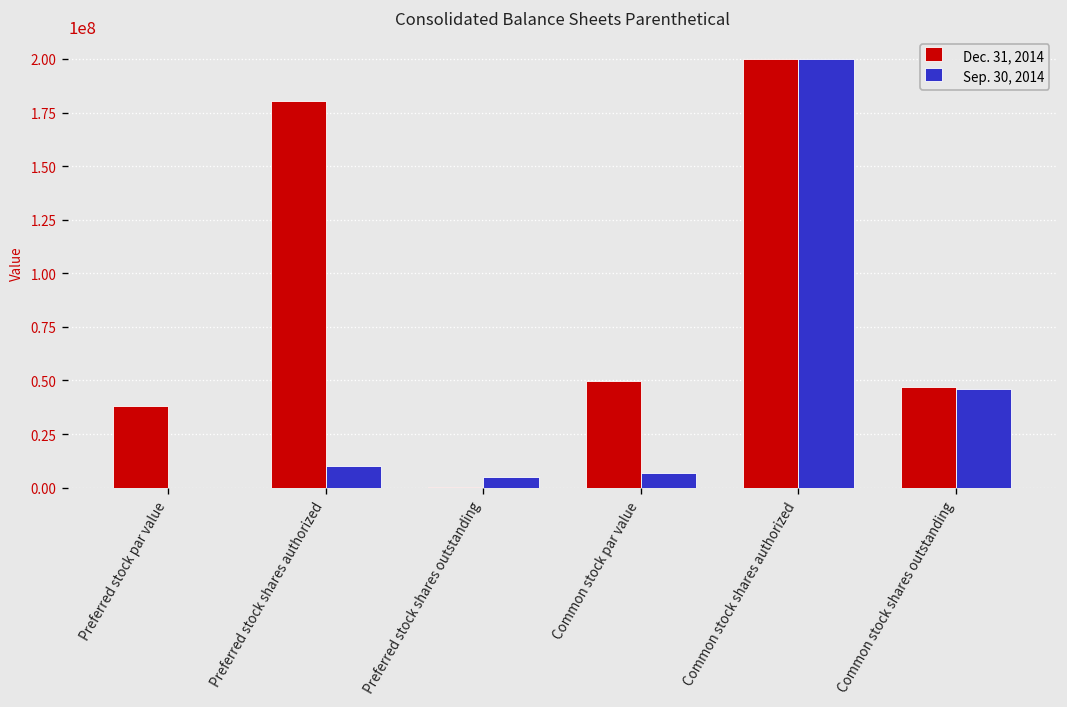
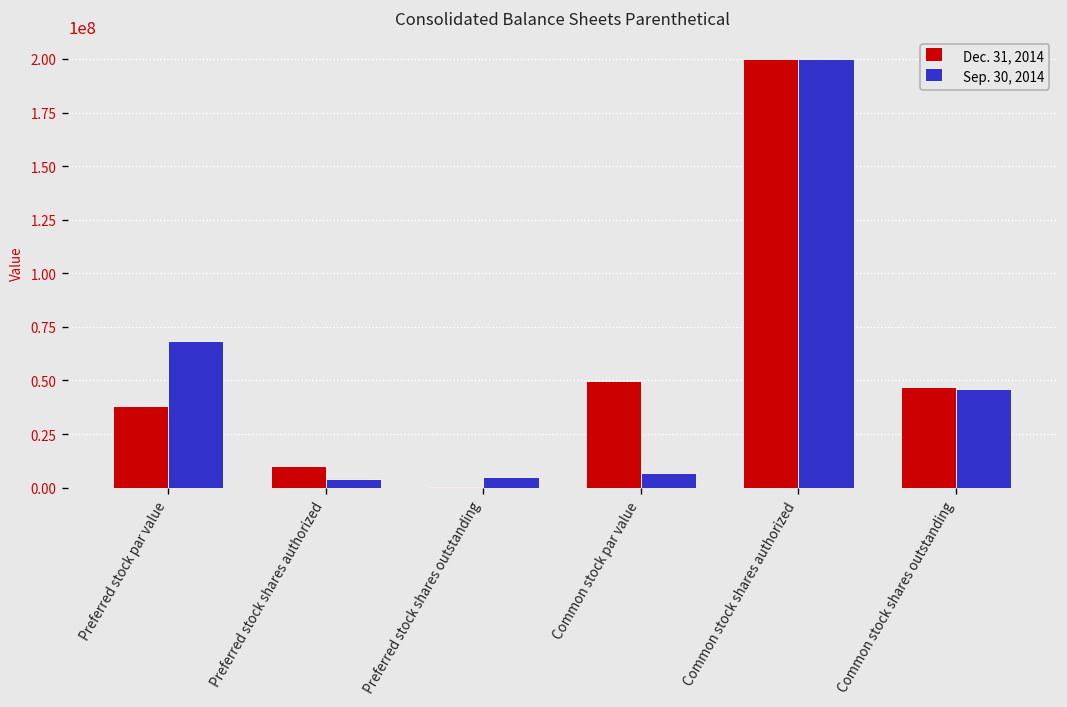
  {
    "Dec. 31, 2014": {
      "Preferred stock par value": 38000000,
-     "Preferred stock shares authorized": 180000000,
+     "Preferred stock shares authorized": 10000000,
      "Common stock par value": 50000000,
      "Common stock shares authorized": 200000000,
      "Common stock shares outstanding": 47000000
    },
    "Sep. 30, 2014": {
-     "Preferred stock par value": 0,
-     "Preferred stock shares authorized": 10000000,
+     "Preferred stock par value": 68000000,
+     "Preferred stock shares authorized": 4000000,
      "Preferred stock shares outstanding": 5000000,
      "Common stock par value": 7000000,
      "Common stock shares authorized": 200000000,
      "Common stock shares outstanding": 46000000
    }
  }
